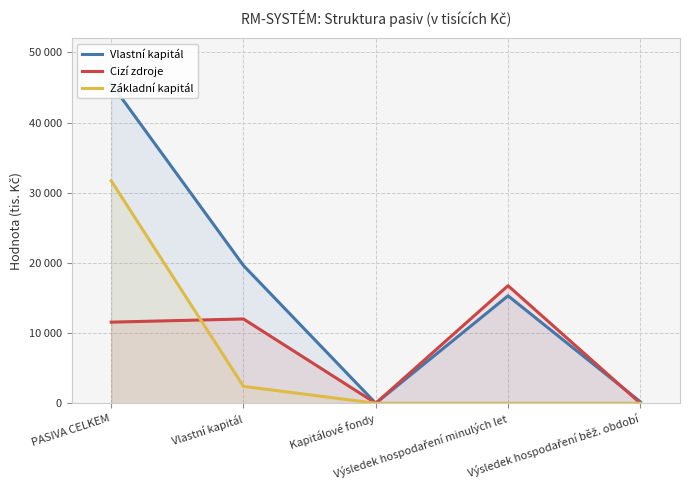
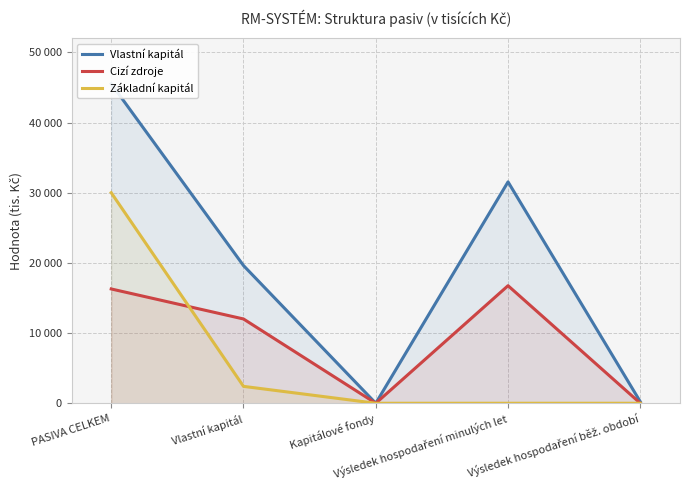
  {
    "Vlastní kapitál": {
      "Vlastní kapitál": 20000,
-     "Výsledek hospodaření minulých let": 15000
+     "Výsledek hospodaření minulých let": 32000
    },
    "Cizí zdroje": {
-     "PASIVA CELKEM": 12000,
+     "PASIVA CELKEM": 16000,
      "Vlastní kapitál": 12000,
      "Výsledek hospodaření minulých let": 17000
    },
    "Základní kapitál": {
-     "PASIVA CELKEM": 32000,
+     "PASIVA CELKEM": 30000,
      "Vlastní kapitál": 2000,
      "Výsledek hospodaření minulých let": 0
    }
  }
